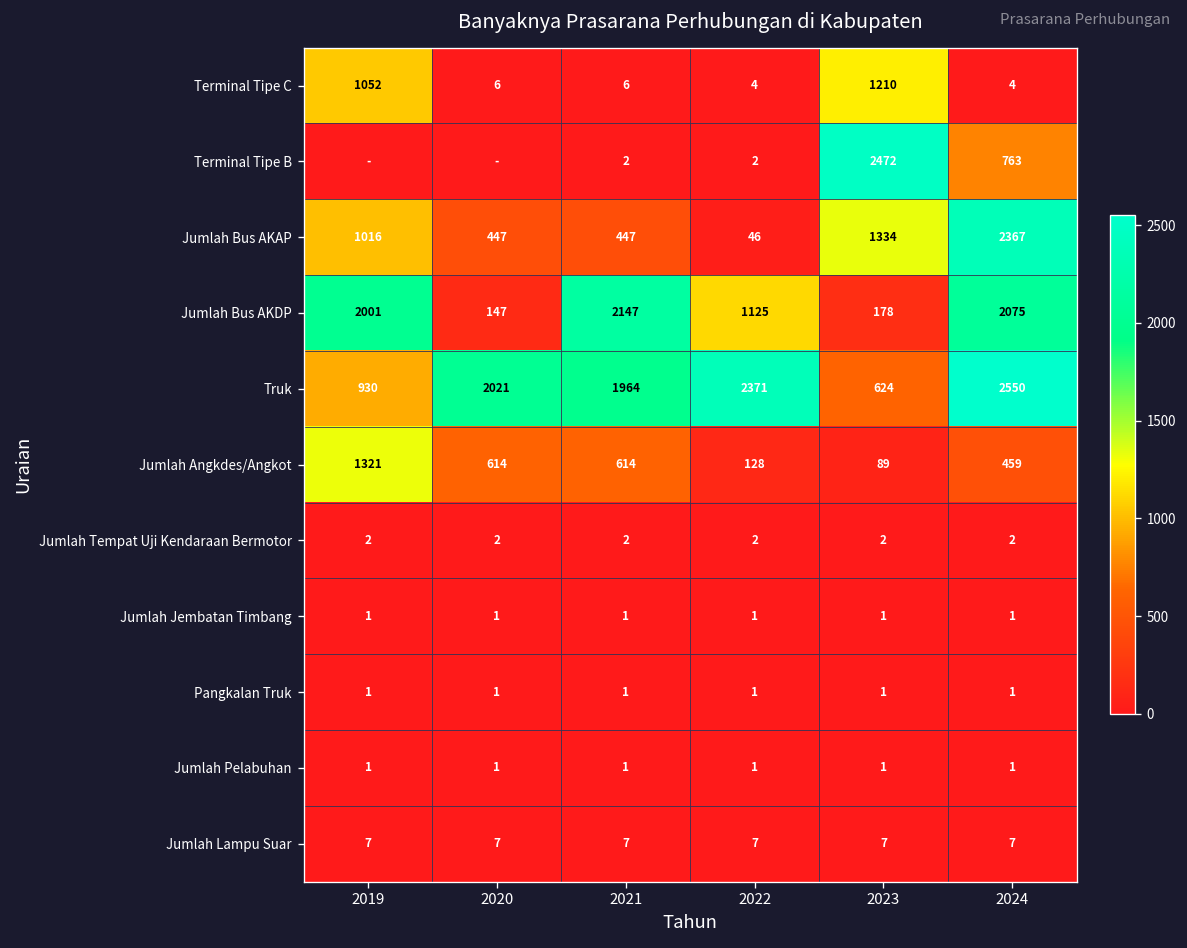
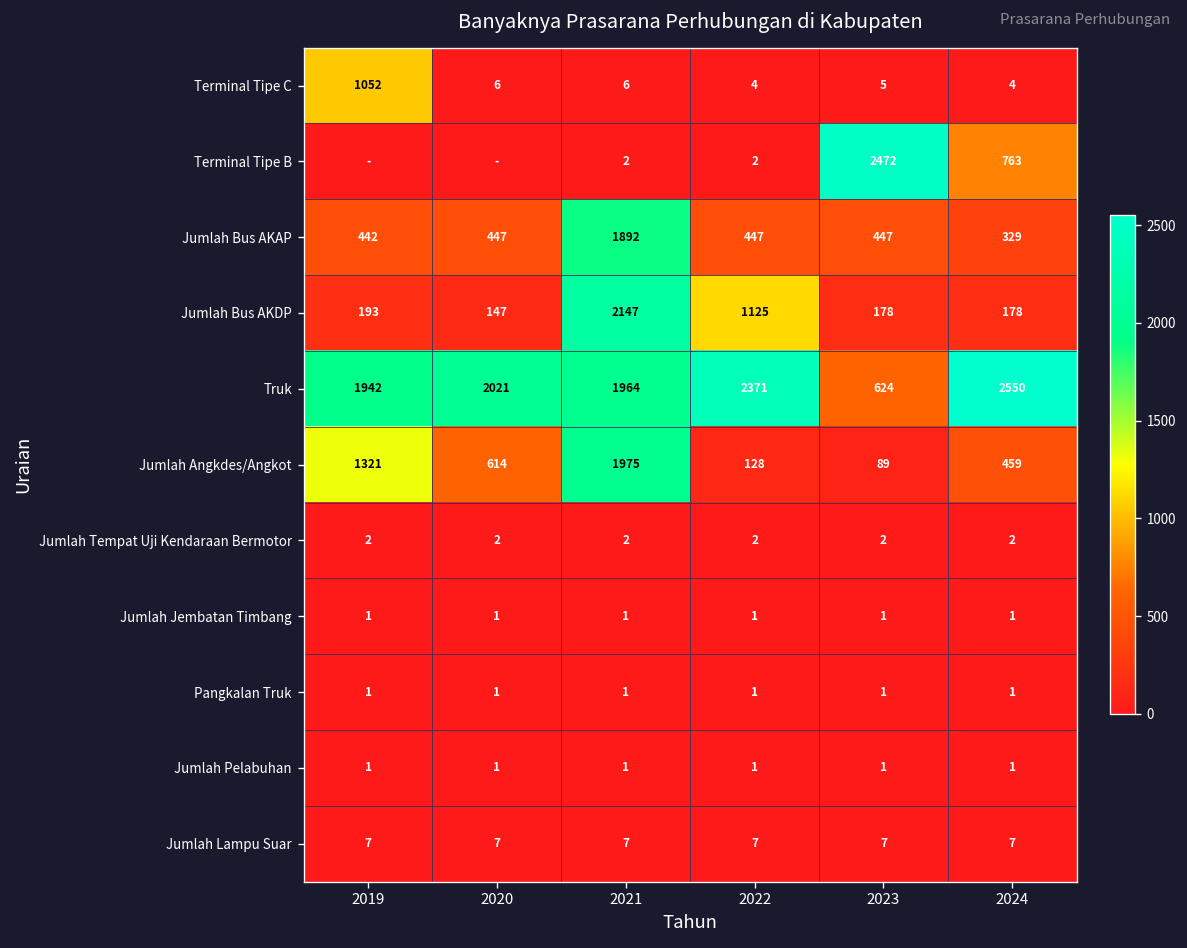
  {
    "Terminal Tipe C": {
      "2019": 1052,
      "2020": 6,
      "2021": 6,
      "2022": 4,
-     "2023": 1210,
+     "2023": 5,
      "2024": 4
    },
    "Terminal Tipe B": {
      "2021": 2,
      "2022": 2,
      "2023": 2472,
      "2024": 763
    },
    "Jumlah Bus AKAP": {
-     "2019": 1016,
+     "2019": 442,
      "2020": 447,
-     "2021": 447,
-     "2022": 46,
-     "2023": 1334,
-     "2024": 2367
+     "2021": 1892,
+     "2022": 447,
+     "2023": 447,
+     "2024": 329
    },
    "Jumlah Bus AKDP": {
-     "2019": 2001,
+     "2019": 193,
      "2020": 147,
      "2021": 2147,
      "2022": 1125,
      "2023": 178,
-     "2024": 2075
+     "2024": 178
    },
    "Truk": {
-     "2019": 930,
+     "2019": 1942,
      "2020": 2021,
      "2021": 1964,
      "2022": 2371,
      "2023": 624,
      "2024": 2550
    },
    "Jumlah Angkdes/Angkot": {
      "2019": 1321,
      "2020": 614,
-     "2021": 614,
+     "2021": 1975,
      "2022": 128,
      "2023": 89,
      "2024": 459
    },
    "Jumlah Tempat Uji Kendaraan Bermotor": {
      "2019": 2,
      "2020": 2,
      "2021": 2,
      "2022": 2,
      "2023": 2,
      "2024": 2
    },
    "Jumlah Jembatan Timbang": {
      "2019": 1,
      "2020": 1,
      "2021": 1,
      "2022": 1,
      "2023": 1,
      "2024": 1
    },
    "Pangkalan Truk": {
      "2019": 1,
      "2020": 1,
      "2021": 1,
      "2022": 1,
      "2023": 1,
      "2024": 1
    },
    "Jumlah Pelabuhan": {
      "2019": 1,
      "2020": 1,
      "2021": 1,
      "2022": 1,
      "2023": 1,
      "2024": 1
    },
    "Jumlah Lampu Suar": {
      "2019": 7,
      "2020": 7,
      "2021": 7,
      "2022": 7,
      "2023": 7,
      "2024": 7
    }
  }
